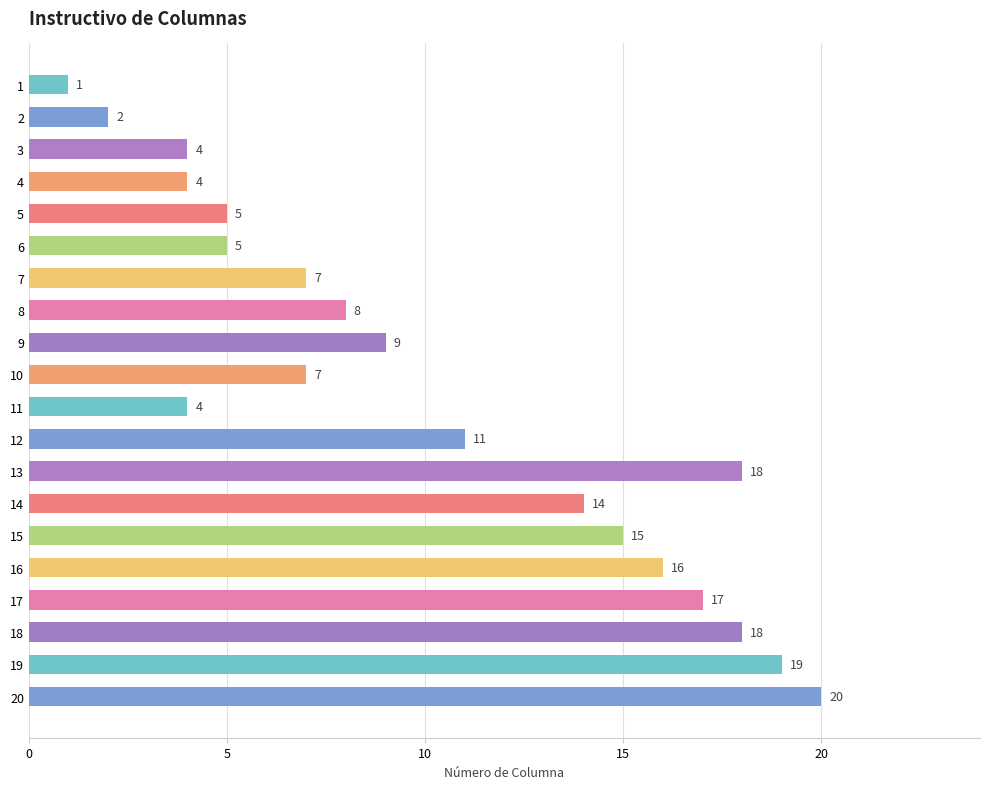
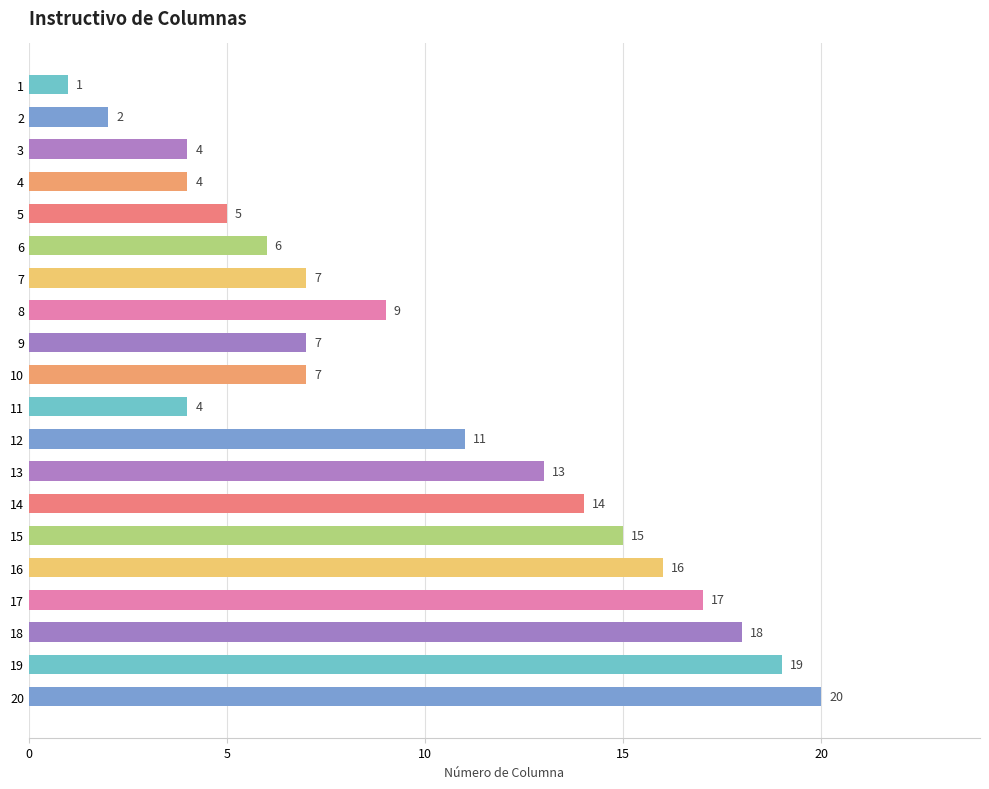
  {
    "1": 1,
    "2": 2,
    "3": 4,
    "4": 4,
    "5": 5,
-   "6": 5,
+   "6": 6,
    "7": 7,
-   "8": 8,
-   "9": 9,
+   "8": 9,
+   "9": 7,
    "10": 7,
    "11": 4,
    "12": 11,
-   "13": 18,
+   "13": 13,
    "14": 14,
    "15": 15,
    "16": 16,
    "17": 17,
    "18": 18,
    "19": 19,
    "20": 20
  }
